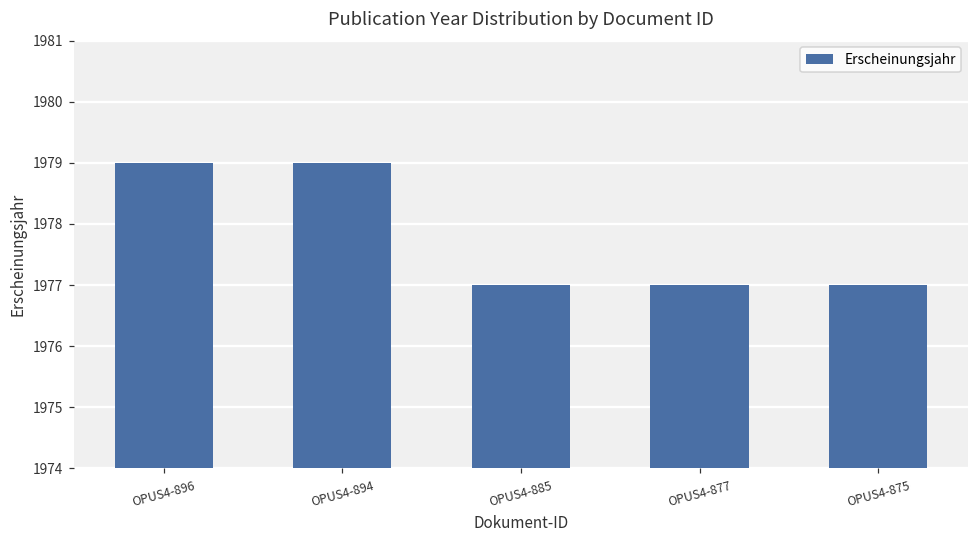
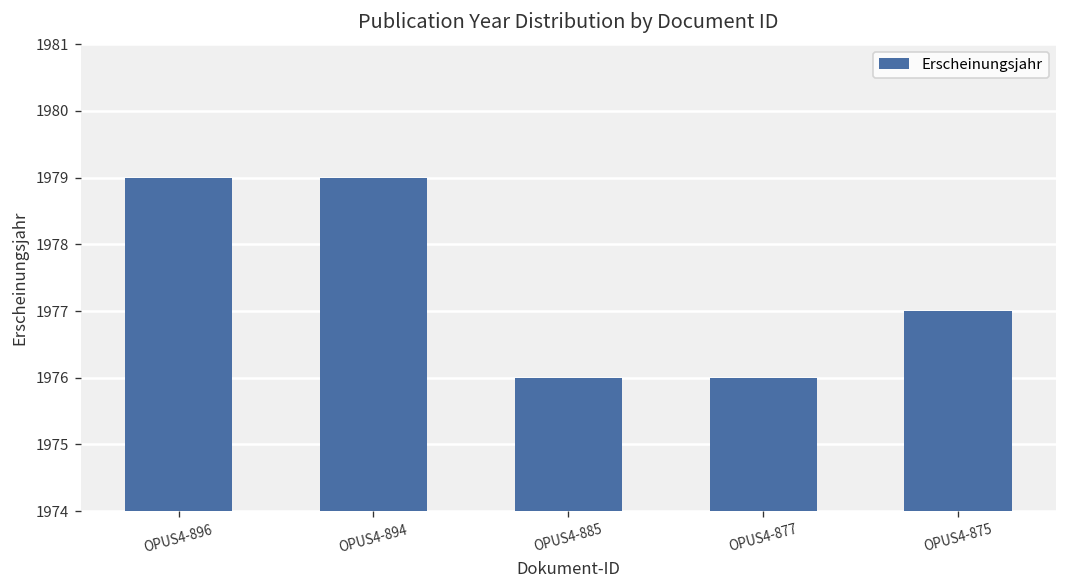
  {
    "OPUS4-896": 1979,
    "OPUS4-894": 1979,
-   "OPUS4-885": 1977,
-   "OPUS4-877": 1977,
+   "OPUS4-885": 1976,
+   "OPUS4-877": 1976,
    "OPUS4-875": 1977
  }
